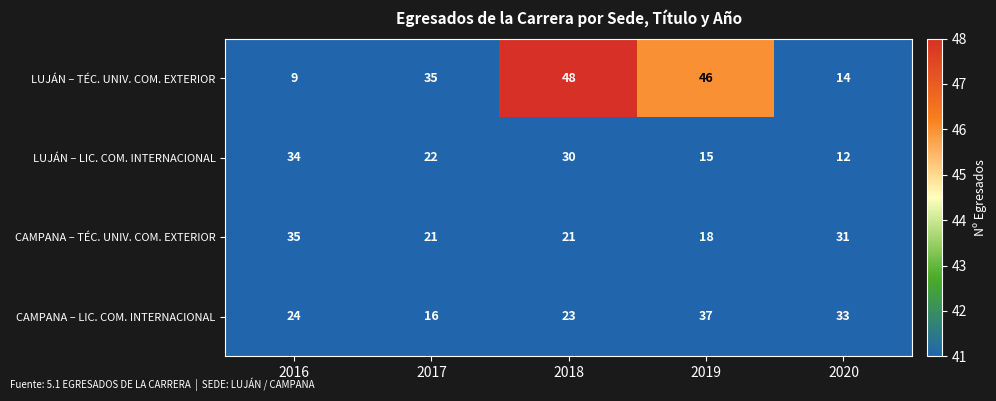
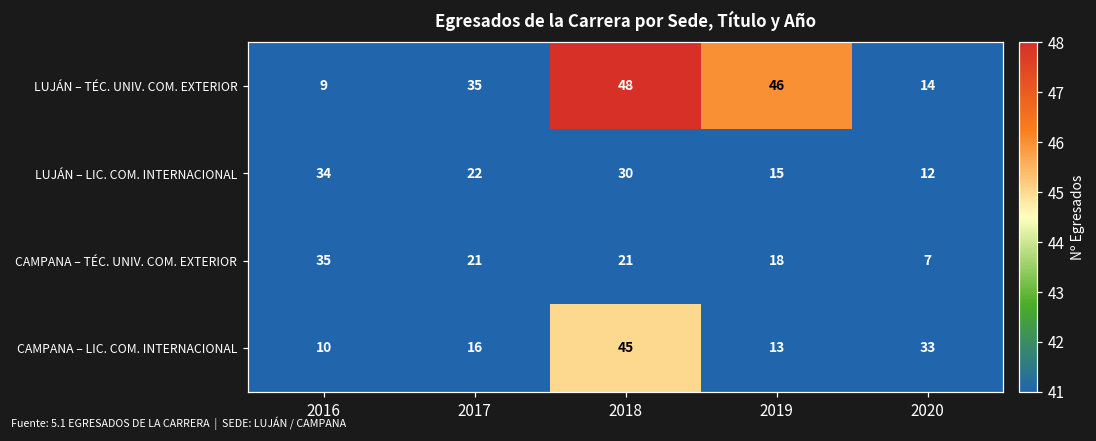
  {
    "LUJÁN – TÉC. UNIV. COM. EXTERIOR": {
      "2016": 9,
      "2017": 35,
      "2018": 48,
      "2019": 46,
      "2020": 14
    },
    "LUJÁN – LIC. COM. INTERNACIONAL": {
      "2016": 34,
      "2017": 22,
      "2018": 30,
      "2019": 15,
      "2020": 12
    },
    "CAMPANA – TÉC. UNIV. COM. EXTERIOR": {
      "2016": 35,
      "2017": 21,
      "2018": 21,
      "2019": 18,
-     "2020": 31
+     "2020": 7
    },
    "CAMPANA – LIC. COM. INTERNACIONAL": {
-     "2016": 24,
+     "2016": 10,
      "2017": 16,
-     "2018": 23,
-     "2019": 37,
+     "2018": 45,
+     "2019": 13,
      "2020": 33
    }
  }
